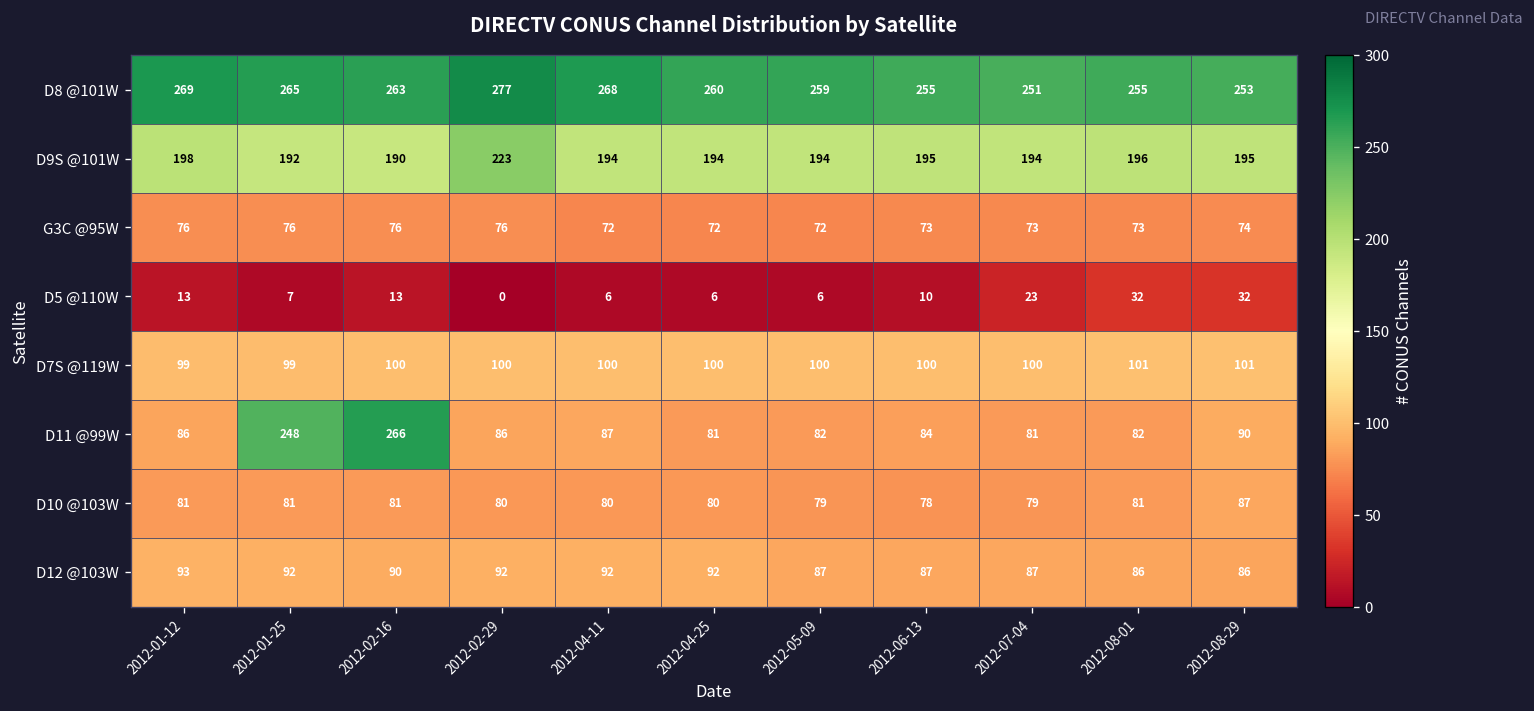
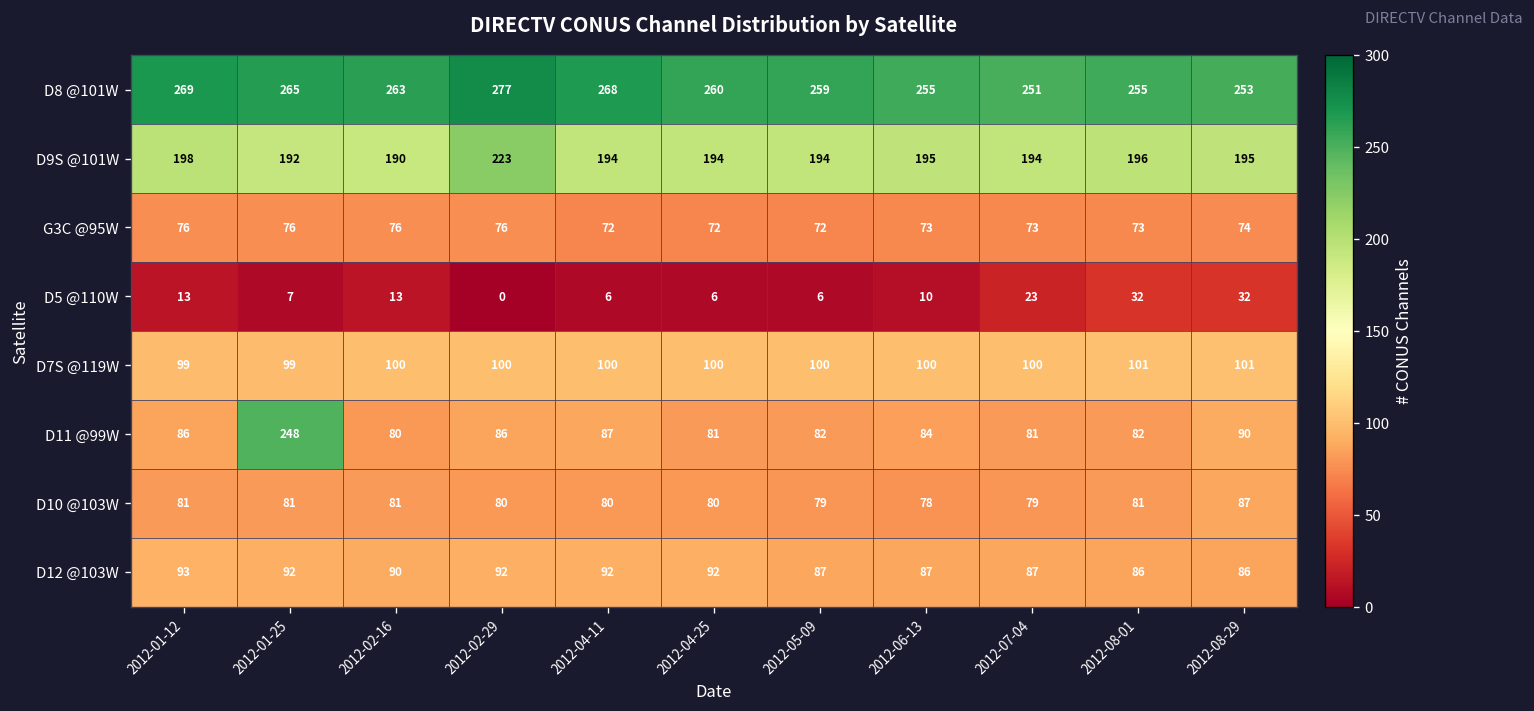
  {
    "D8 @101W": {
      "2012-01-12": 269,
      "2012-01-25": 265,
      "2012-02-16": 263,
      "2012-02-29": 277,
      "2012-04-11": 268,
      "2012-04-25": 260,
      "2012-05-09": 259,
      "2012-06-13": 255,
      "2012-07-04": 251,
      "2012-08-01": 255,
      "2012-08-29": 253
    },
    "D9S @101W": {
      "2012-01-12": 198,
      "2012-01-25": 192,
      "2012-02-16": 190,
      "2012-02-29": 223,
      "2012-04-11": 194,
      "2012-04-25": 194,
      "2012-05-09": 194,
      "2012-06-13": 195,
      "2012-07-04": 194,
      "2012-08-01": 196,
      "2012-08-29": 195
    },
    "G3C @95W": {
      "2012-01-12": 76,
      "2012-01-25": 76,
      "2012-02-16": 76,
      "2012-02-29": 76,
      "2012-04-11": 72,
      "2012-04-25": 72,
      "2012-05-09": 72,
      "2012-06-13": 73,
      "2012-07-04": 73,
      "2012-08-01": 73,
      "2012-08-29": 74
    },
    "D5 @110W": {
      "2012-01-12": 13,
      "2012-01-25": 7,
      "2012-02-16": 13,
      "2012-02-29": 0,
      "2012-04-11": 6,
      "2012-04-25": 6,
      "2012-05-09": 6,
      "2012-06-13": 10,
      "2012-07-04": 23,
      "2012-08-01": 32,
      "2012-08-29": 32
    },
    "D7S @119W": {
      "2012-01-12": 99,
      "2012-01-25": 99,
      "2012-02-16": 100,
      "2012-02-29": 100,
      "2012-04-11": 100,
      "2012-04-25": 100,
      "2012-05-09": 100,
      "2012-06-13": 100,
      "2012-07-04": 100,
      "2012-08-01": 101,
      "2012-08-29": 101
    },
    "D11 @99W": {
      "2012-01-12": 86,
      "2012-01-25": 248,
-     "2012-02-16": 266,
+     "2012-02-16": 80,
      "2012-02-29": 86,
      "2012-04-11": 87,
      "2012-04-25": 81,
      "2012-05-09": 82,
      "2012-06-13": 84,
      "2012-07-04": 81,
      "2012-08-01": 82,
      "2012-08-29": 90
    },
    "D10 @103W": {
      "2012-01-12": 81,
      "2012-01-25": 81,
      "2012-02-16": 81,
      "2012-02-29": 80,
      "2012-04-11": 80,
      "2012-04-25": 80,
      "2012-05-09": 79,
      "2012-06-13": 78,
      "2012-07-04": 79,
      "2012-08-01": 81,
      "2012-08-29": 87
    },
    "D12 @103W": {
      "2012-01-12": 93,
      "2012-01-25": 92,
      "2012-02-16": 90,
      "2012-02-29": 92,
      "2012-04-11": 92,
      "2012-04-25": 92,
      "2012-05-09": 87,
      "2012-06-13": 87,
      "2012-07-04": 87,
      "2012-08-01": 86,
      "2012-08-29": 86
    }
  }
